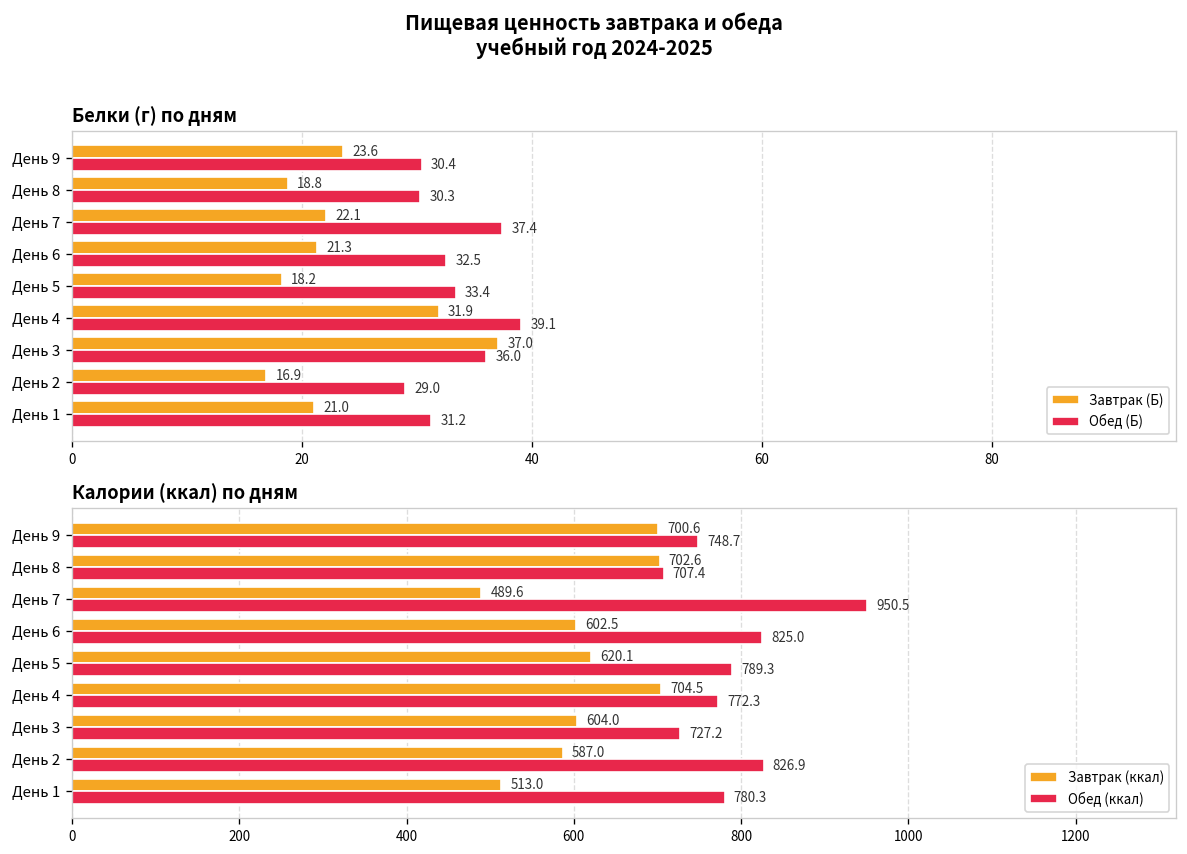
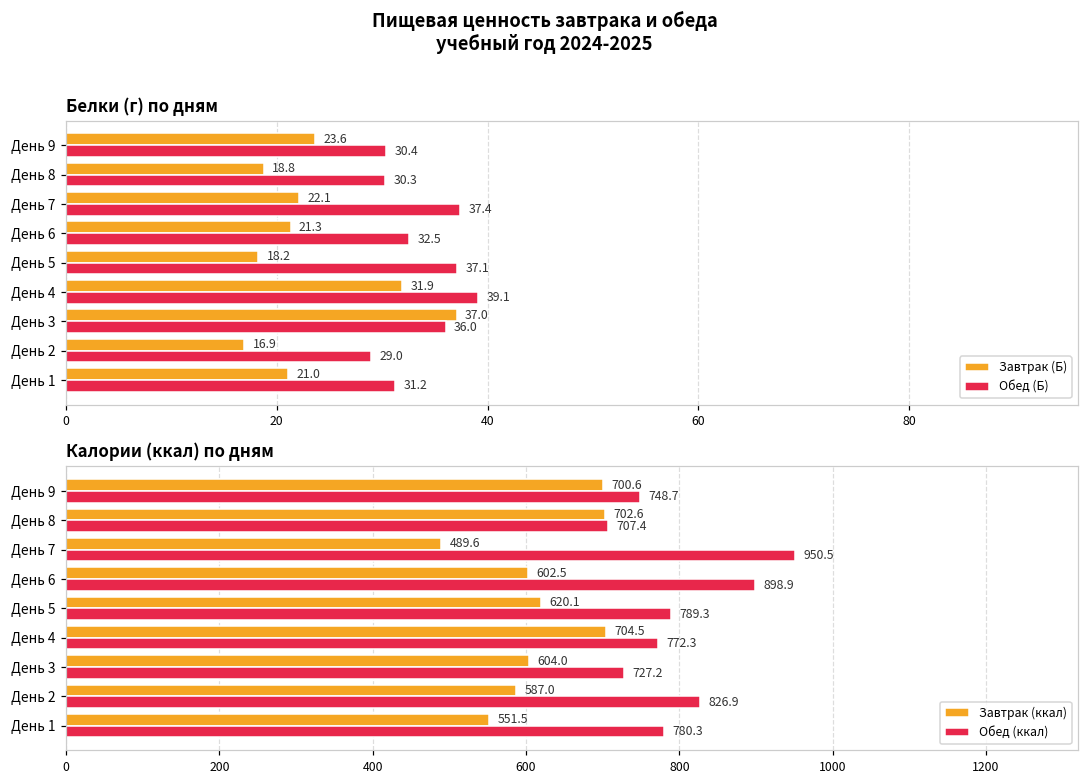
  {
    "Белки (г) по дням": {
      "Завтрак (Б)": {
        "День 9": 23.6,
        "День 8": 18.8,
        "День 7": 22.1,
        "День 6": 21.3,
        "День 5": 18.2,
        "День 4": 31.9,
        "День 3": 37.0,
        "День 2": 16.9,
        "День 1": 21.0
      },
      "Обед (Б)": {
        "День 9": 30.4,
        "День 8": 30.3,
        "День 7": 37.4,
        "День 6": 32.5,
-       "День 5": 33.4,
+       "День 5": 37.1,
        "День 4": 39.1,
        "День 3": 36.0,
        "День 2": 29.0,
        "День 1": 31.2
      }
    },
    "Калории (ккал) по дням": {
      "Завтрак (ккал)": {
        "День 9": 700.6,
        "День 8": 702.6,
        "День 7": 489.6,
        "День 6": 602.5,
        "День 5": 620.1,
        "День 4": 704.5,
        "День 3": 604.0,
        "День 2": 587.0,
-       "День 1": 513.0
+       "День 1": 551.5
      },
      "Обед (ккал)": {
        "День 9": 748.7,
        "День 8": 707.4,
        "День 7": 950.5,
-       "День 6": 825.0,
+       "День 6": 898.9,
        "День 5": 789.3,
        "День 4": 772.3,
        "День 3": 727.2,
        "День 2": 826.9,
        "День 1": 780.3
      }
    }
  }
